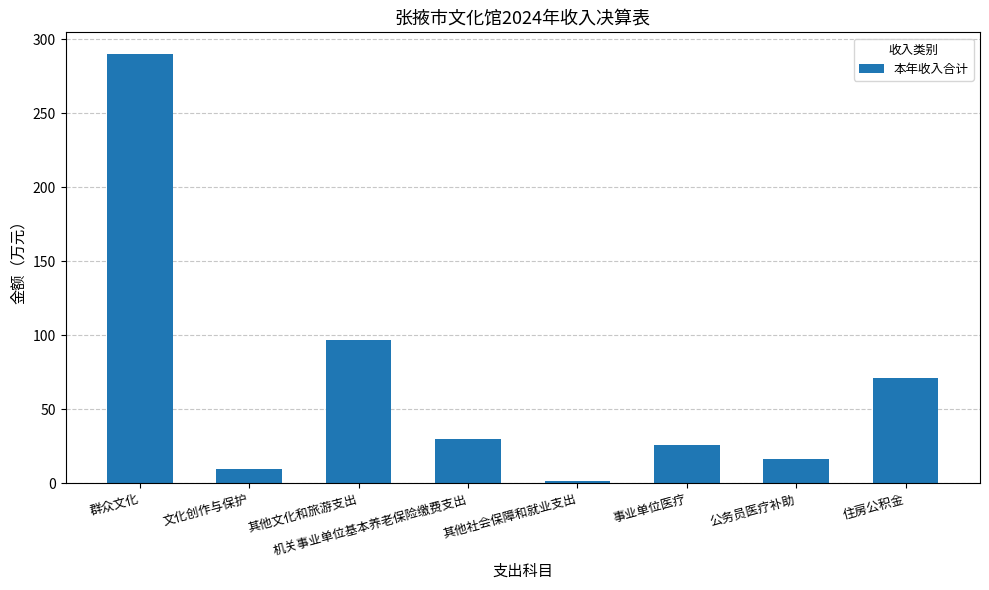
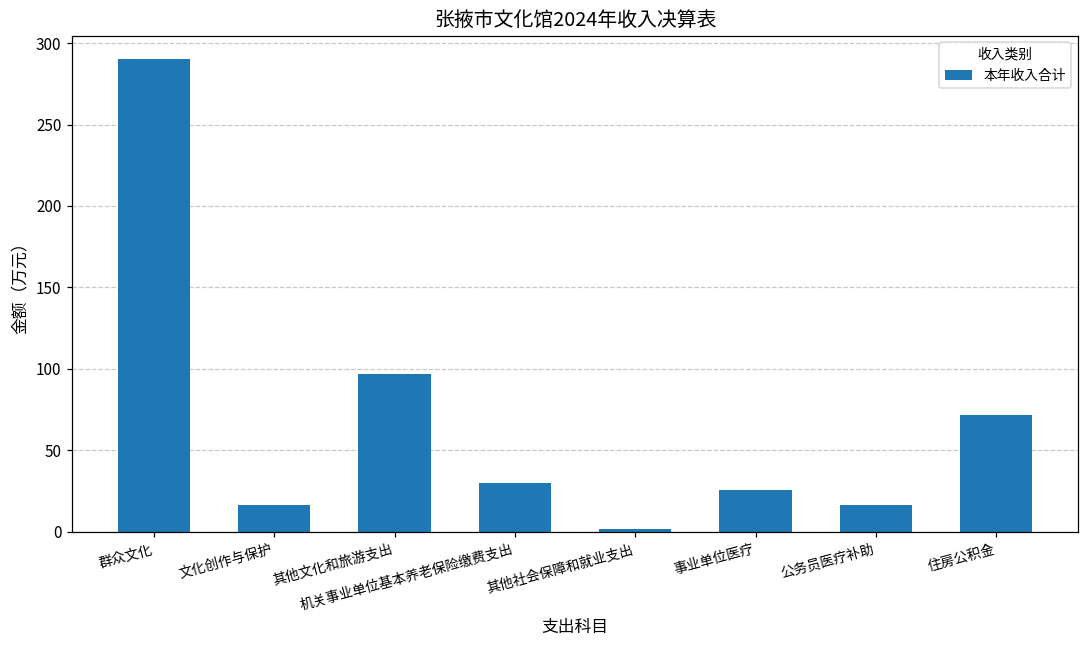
  {
    "群众文化": 290,
-   "文化创作与保护": 10,
+   "文化创作与保护": 16,
    "其他文化和旅游支出": 97,
    "机关事业单位基本养老保险缴费支出": 30,
    "其他社会保障和就业支出": 2,
    "事业单位医疗": 26,
    "公务员医疗补助": 17,
    "住房公积金": 72
  }
